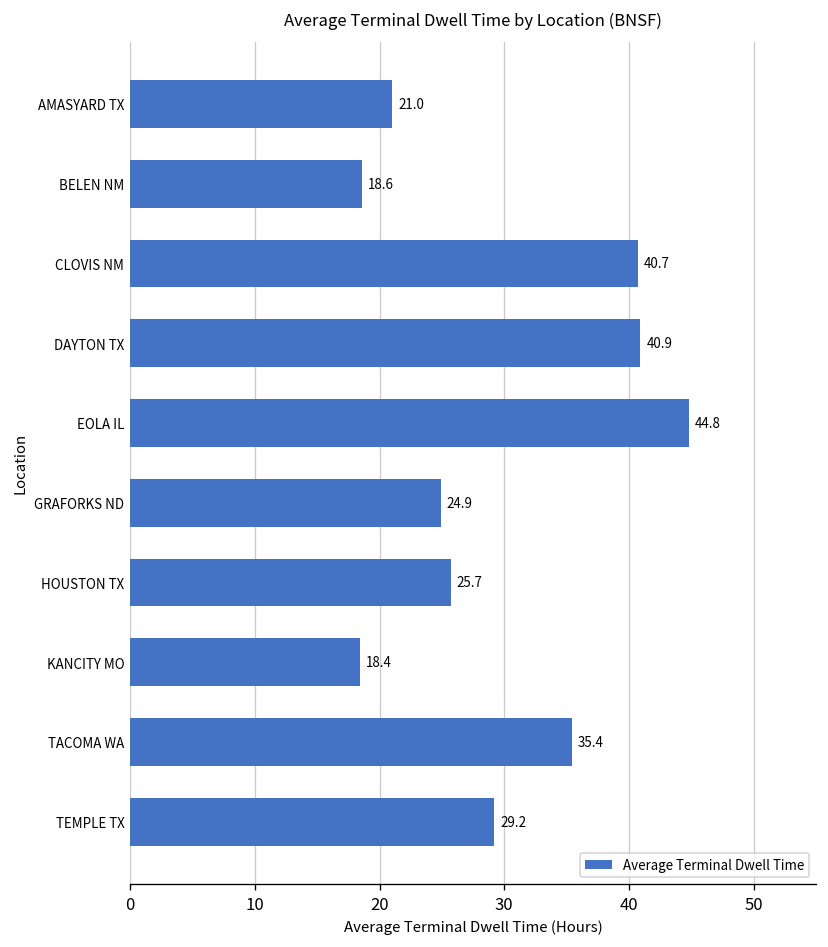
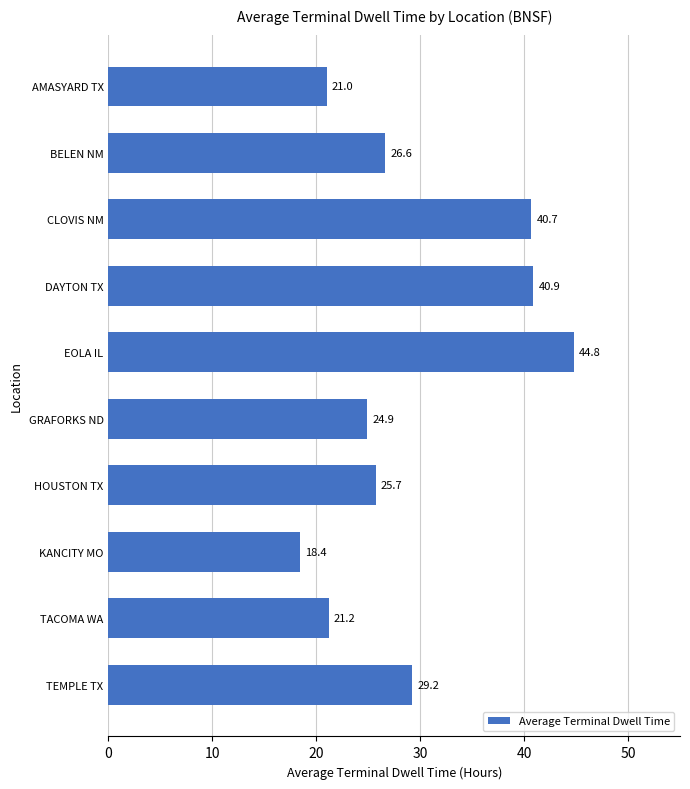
  {
    "AMASYARD TX": 21.0,
-   "BELEN NM": 18.6,
+   "BELEN NM": 26.6,
    "CLOVIS NM": 40.7,
    "DAYTON TX": 40.9,
    "EOLA IL": 44.8,
    "GRAFORKS ND": 24.9,
    "HOUSTON TX": 25.7,
    "KANCITY MO": 18.4,
-   "TACOMA WA": 35.4,
+   "TACOMA WA": 21.2,
    "TEMPLE TX": 29.2
  }
